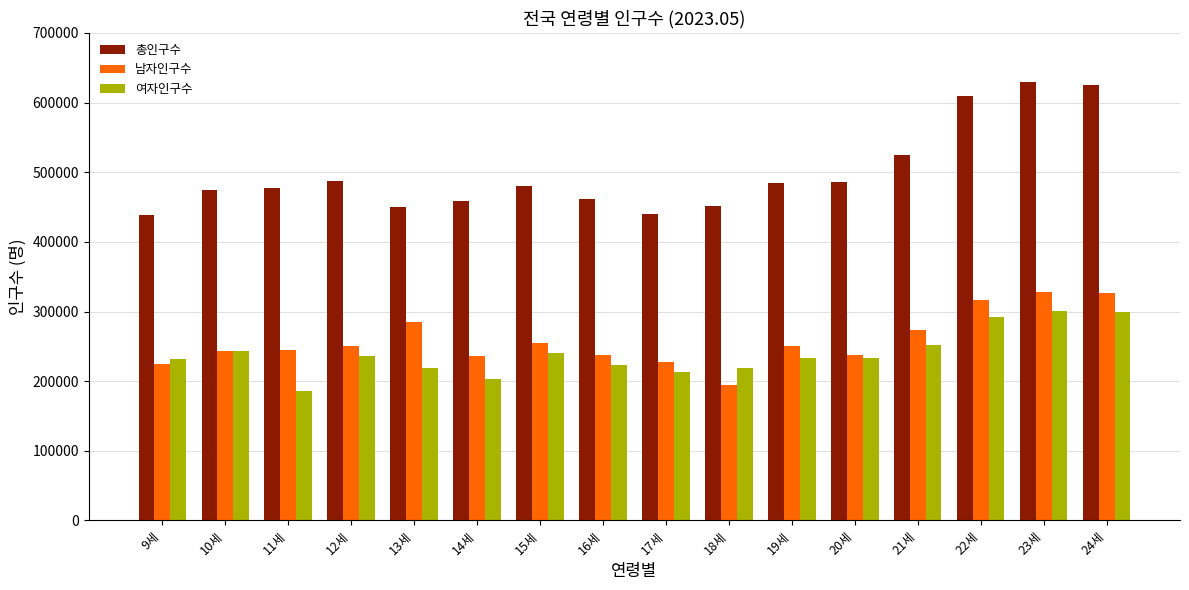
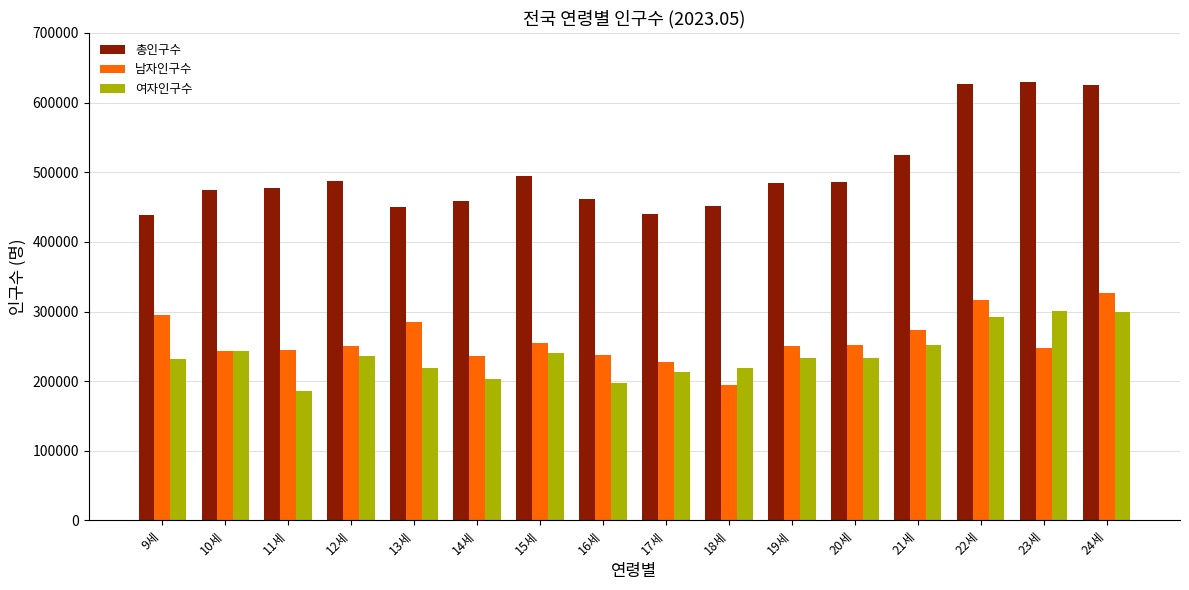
  {
    "총인구수": {
      "9세": 440000,
      "10세": 470000,
      "11세": 480000,
      "12세": 490000,
      "13세": 450000,
      "14세": 460000,
-     "15세": 480000,
+     "15세": 490000,
      "16세": 460000,
      "17세": 440000,
      "18세": 450000,
      "19세": 480000,
      "20세": 490000,
      "21세": 530000,
-     "22세": 610000,
+     "22세": 630000,
      "23세": 630000,
      "24세": 630000
    },
    "남자인구수": {
-     "9세": 220000,
+     "9세": 300000,
      "10세": 240000,
      "11세": 240000,
      "12세": 250000,
      "13세": 280000,
      "14세": 240000,
      "15세": 250000,
      "16세": 240000,
      "17세": 230000,
      "18세": 190000,
      "19세": 250000,
-     "20세": 240000,
+     "20세": 250000,
      "21세": 270000,
      "22세": 320000,
-     "23세": 330000,
+     "23세": 250000,
      "24세": 330000
    },
    "여자인구수": {
      "9세": 230000,
      "10세": 240000,
      "11세": 190000,
      "12세": 240000,
      "13세": 220000,
      "14세": 200000,
      "15세": 240000,
-     "16세": 220000,
+     "16세": 200000,
      "17세": 210000,
      "18세": 220000,
      "19세": 230000,
      "20세": 230000,
      "21세": 250000,
      "22세": 290000,
      "23세": 300000,
      "24세": 300000
    }
  }
